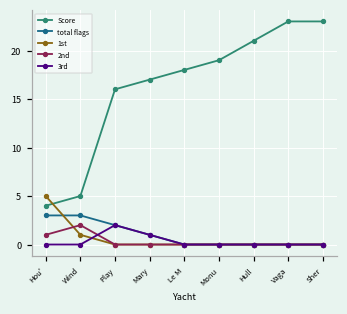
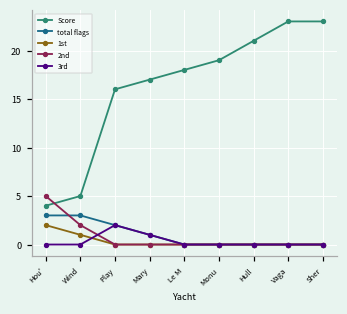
  {
    "1st": {
-     "Hou'": 5,
+     "Hou'": 2,
      "Wind": 1
    },
    "2nd": {
-     "Hou'": 1,
+     "Hou'": 5,
      "Wind": 2
    },
    "3rd": {
      "Hou'": 0,
      "Wind": 0
    }
  }
